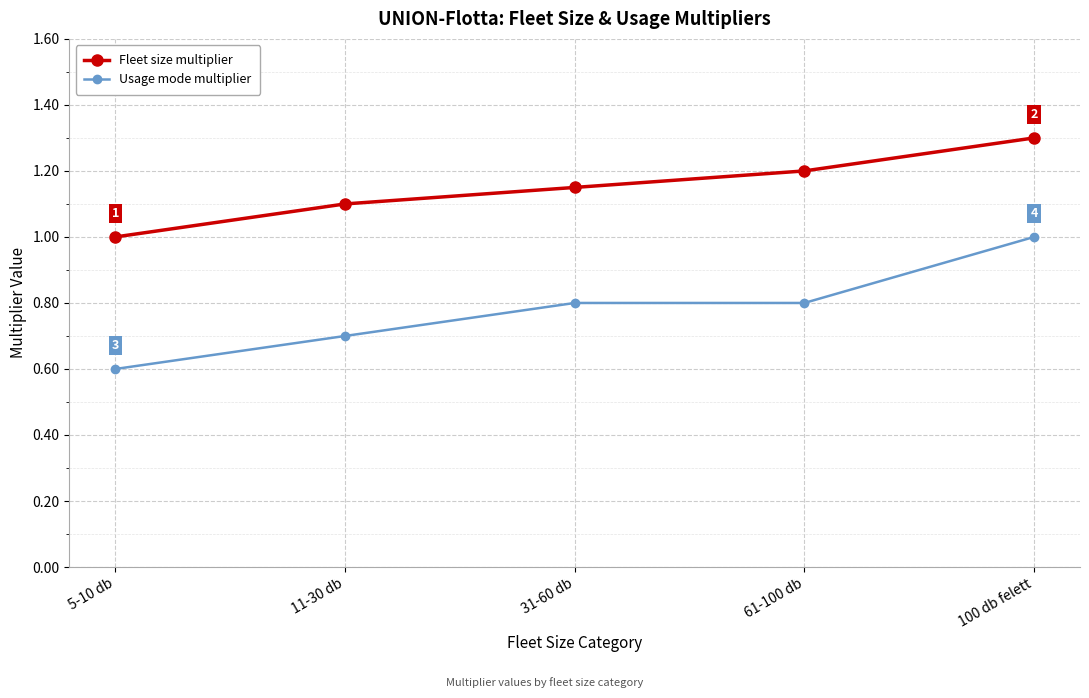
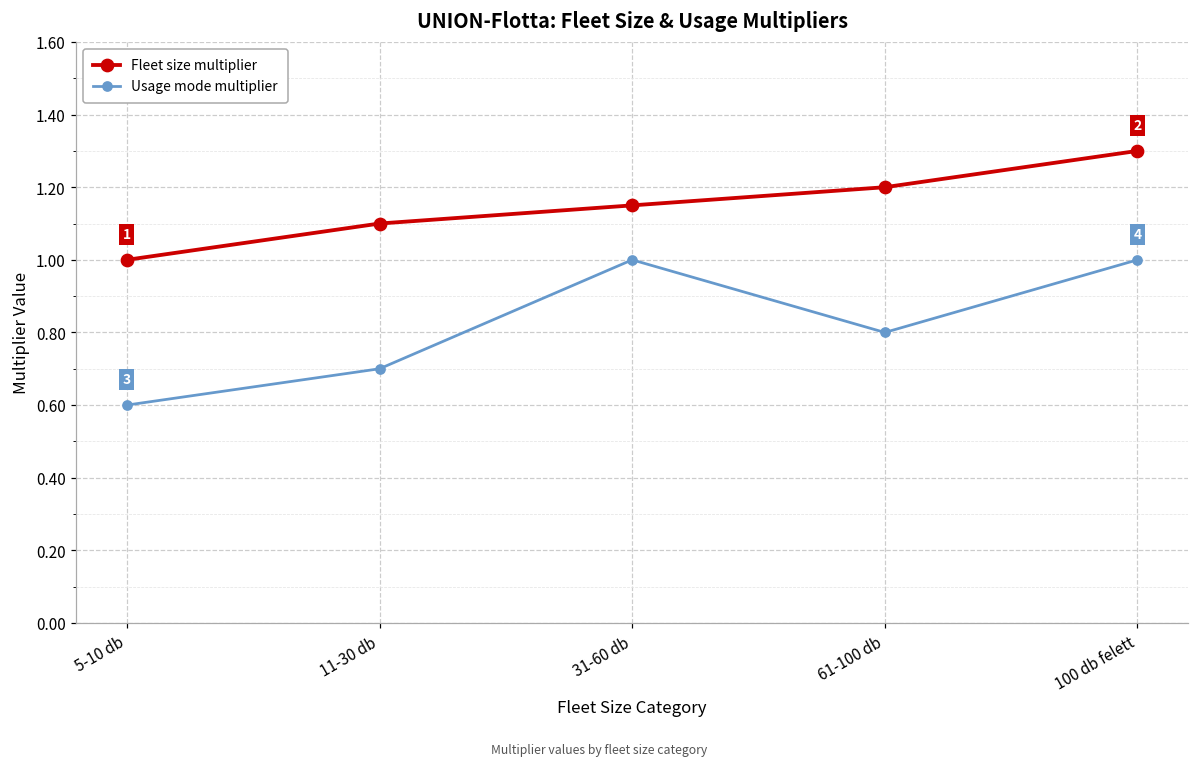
  {
    "Fleet size multiplier": {
      "11-30 db": 1.1,
      "31-60 db": 1.15,
      "61-100 db": 1.2
    },
    "Usage mode multiplier": {
      "11-30 db": 0.7,
-     "31-60 db": 0.8,
+     "31-60 db": 1.0,
      "61-100 db": 0.8
    }
  }
